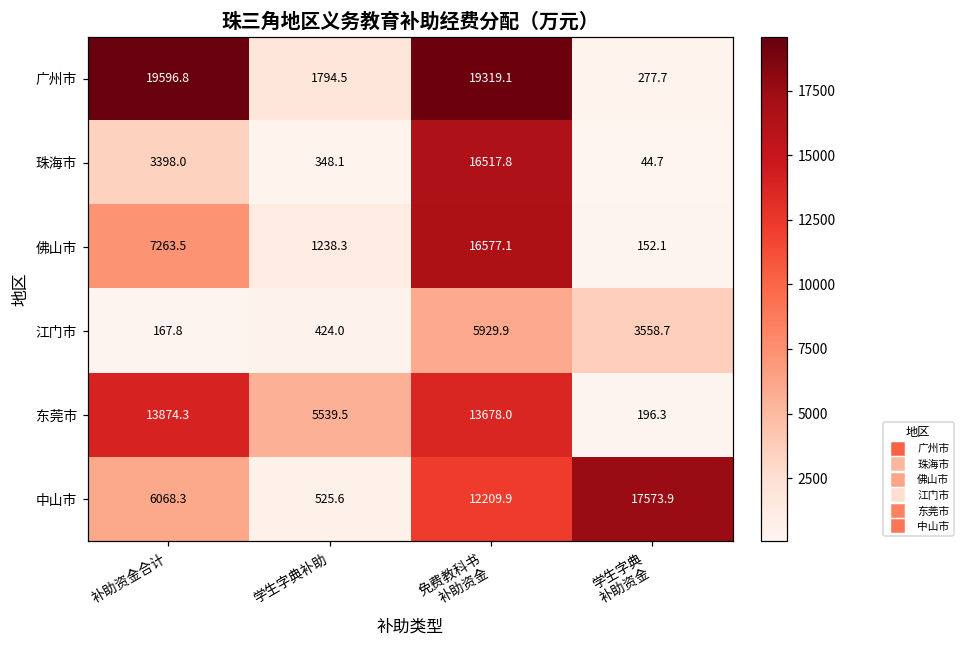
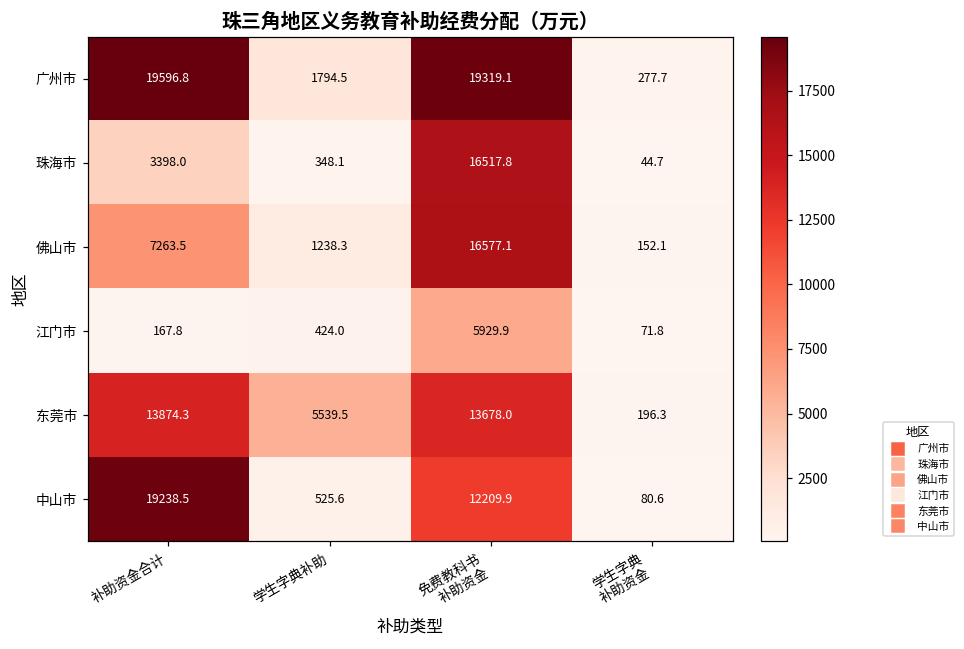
  {
    "广州市": {
      "补助资金合计": 19596.8,
      "学生字典补助": 1794.5,
      "免费教科书 补助资金": 19319.1,
      "学生字典 补助资金": 277.7
    },
    "珠海市": {
      "补助资金合计": 3398.0,
      "学生字典补助": 348.1,
      "免费教科书 补助资金": 16517.8,
      "学生字典 补助资金": 44.7
    },
    "佛山市": {
      "补助资金合计": 7263.5,
      "学生字典补助": 1238.3,
      "免费教科书 补助资金": 16577.1,
      "学生字典 补助资金": 152.1
    },
    "江门市": {
      "补助资金合计": 167.8,
      "学生字典补助": 424.0,
      "免费教科书 补助资金": 5929.9,
-     "学生字典 补助资金": 3558.7
+     "学生字典 补助资金": 71.8
    },
    "东莞市": {
      "补助资金合计": 13874.3,
      "学生字典补助": 5539.5,
      "免费教科书 补助资金": 13678.0,
      "学生字典 补助资金": 196.3
    },
    "中山市": {
-     "补助资金合计": 6068.3,
+     "补助资金合计": 19238.5,
      "学生字典补助": 525.6,
      "免费教科书 补助资金": 12209.9,
-     "学生字典 补助资金": 17573.9
+     "学生字典 补助资金": 80.6
    }
  }
